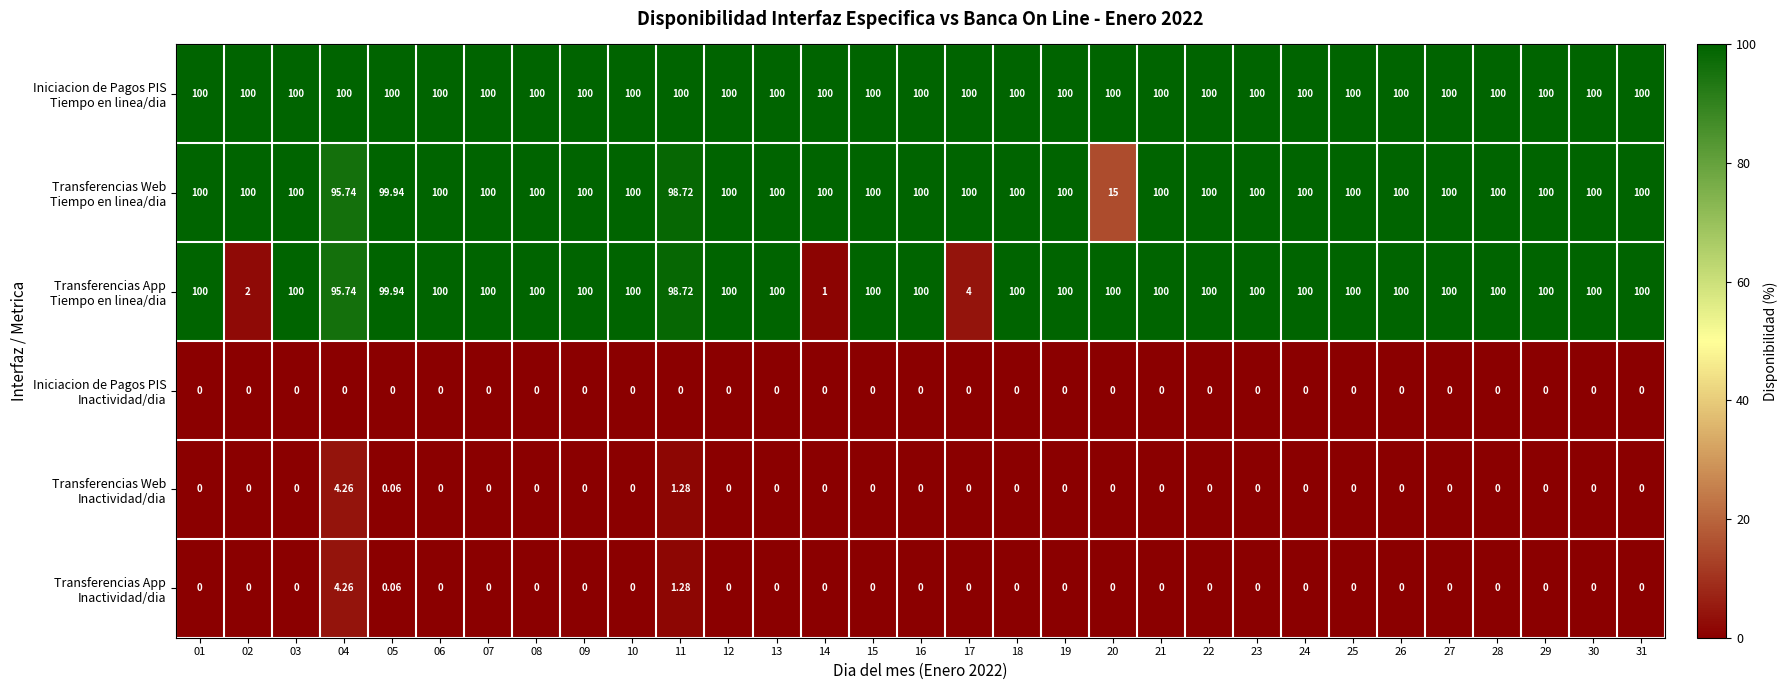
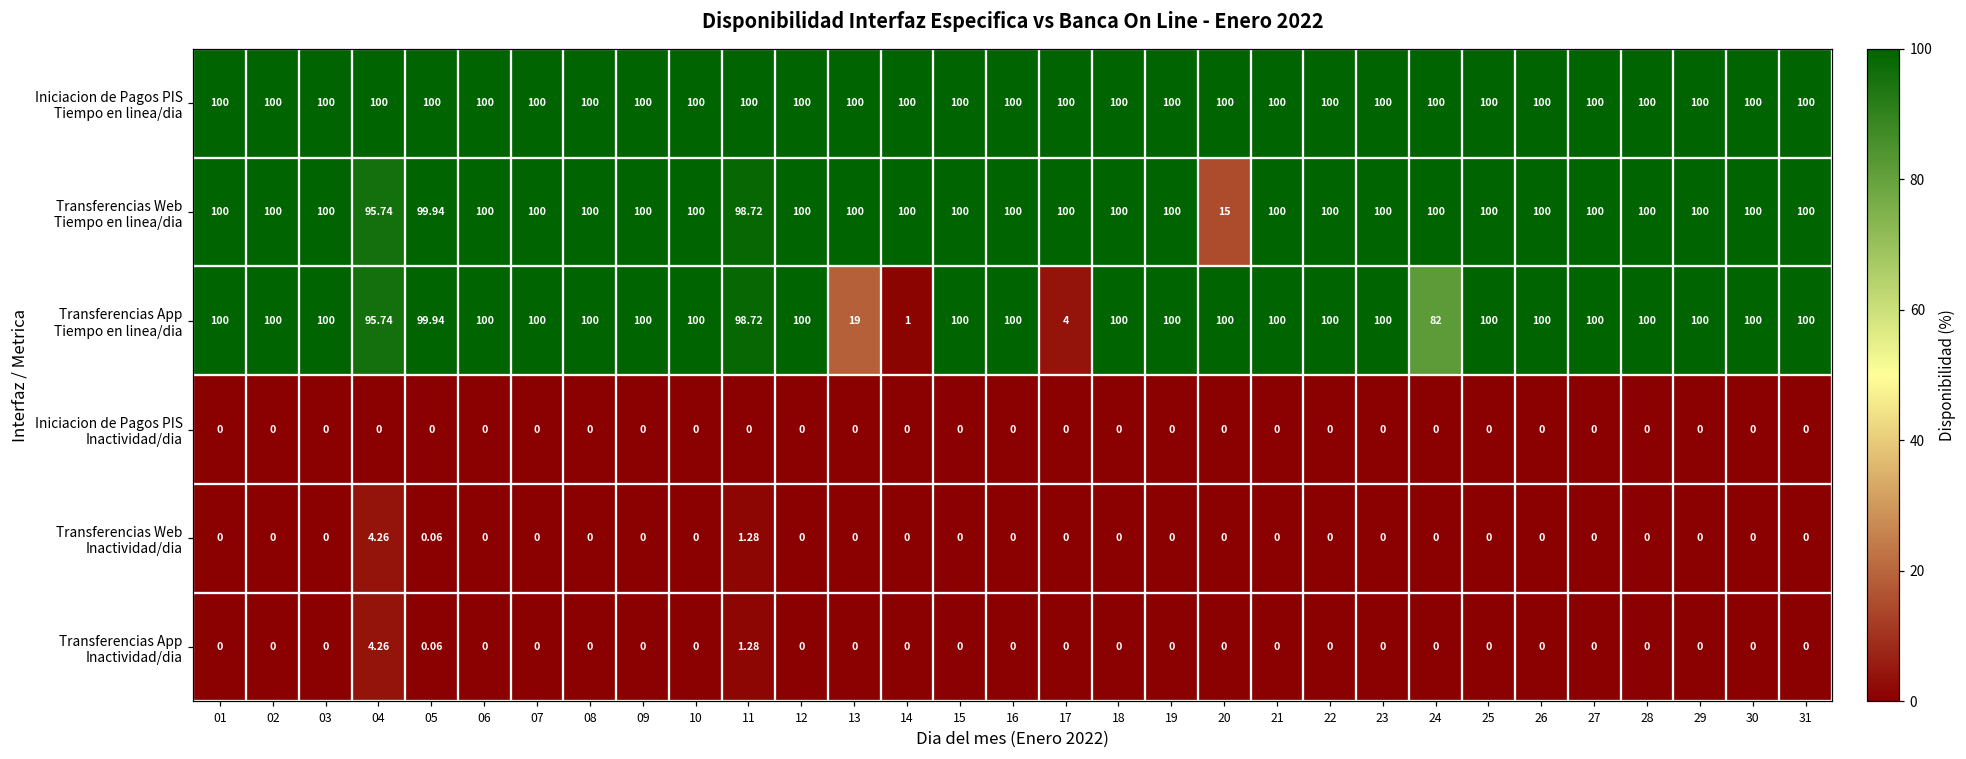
  {
    "Iniciacion de Pagos PIS Tiempo en linea/dia": {
      "01": 100,
      "02": 100,
      "03": 100,
      "04": 100,
      "05": 100,
      "06": 100,
      "07": 100,
      "08": 100,
      "09": 100,
      "10": 100,
      "11": 100,
      "12": 100,
      "13": 100,
      "14": 100,
      "15": 100,
      "16": 100,
      "17": 100,
      "18": 100,
      "19": 100,
      "20": 100,
      "21": 100,
      "22": 100,
      "23": 100,
      "24": 100,
      "25": 100,
      "26": 100,
      "27": 100,
      "28": 100,
      "29": 100,
      "30": 100,
      "31": 100
    },
    "Transferencias Web Tiempo en linea/dia": {
      "01": 100,
      "02": 100,
      "03": 100,
      "04": 95.74,
      "05": 99.94,
      "06": 100,
      "07": 100,
      "08": 100,
      "09": 100,
      "10": 100,
      "11": 98.72,
      "12": 100,
      "13": 100,
      "14": 100,
      "15": 100,
      "16": 100,
      "17": 100,
      "18": 100,
      "19": 100,
      "20": 15,
      "21": 100,
      "22": 100,
      "23": 100,
      "24": 100,
      "25": 100,
      "26": 100,
      "27": 100,
      "28": 100,
      "29": 100,
      "30": 100,
      "31": 100
    },
    "Transferencias App Tiempo en linea/dia": {
      "01": 100,
-     "02": 2,
+     "02": 100,
      "03": 100,
      "04": 95.74,
      "05": 99.94,
      "06": 100,
      "07": 100,
      "08": 100,
      "09": 100,
      "10": 100,
      "11": 98.72,
      "12": 100,
-     "13": 100,
+     "13": 19,
      "14": 1,
      "15": 100,
      "16": 100,
      "17": 4,
      "18": 100,
      "19": 100,
      "20": 100,
      "21": 100,
      "22": 100,
      "23": 100,
-     "24": 100,
+     "24": 82,
      "25": 100,
      "26": 100,
      "27": 100,
      "28": 100,
      "29": 100,
      "30": 100,
      "31": 100
    },
    "Iniciacion de Pagos PIS Inactividad/dia": {
      "01": 0,
      "02": 0,
      "03": 0,
      "04": 0,
      "05": 0,
      "06": 0,
      "07": 0,
      "08": 0,
      "09": 0,
      "10": 0,
      "11": 0,
      "12": 0,
      "13": 0,
      "14": 0,
      "15": 0,
      "16": 0,
      "17": 0,
      "18": 0,
      "19": 0,
      "20": 0,
      "21": 0,
      "22": 0,
      "23": 0,
      "24": 0,
      "25": 0,
      "26": 0,
      "27": 0,
      "28": 0,
      "29": 0,
      "30": 0,
      "31": 0
    },
    "Transferencias Web Inactividad/dia": {
      "01": 0,
      "02": 0,
      "03": 0,
      "04": 4.26,
      "05": 0.06,
      "06": 0,
      "07": 0,
      "08": 0,
      "09": 0,
      "10": 0,
      "11": 1.28,
      "12": 0,
      "13": 0,
      "14": 0,
      "15": 0,
      "16": 0,
      "17": 0,
      "18": 0,
      "19": 0,
      "20": 0,
      "21": 0,
      "22": 0,
      "23": 0,
      "24": 0,
      "25": 0,
      "26": 0,
      "27": 0,
      "28": 0,
      "29": 0,
      "30": 0,
      "31": 0
    },
    "Transferencias App Inactividad/dia": {
      "01": 0,
      "02": 0,
      "03": 0,
      "04": 4.26,
      "05": 0.06,
      "06": 0,
      "07": 0,
      "08": 0,
      "09": 0,
      "10": 0,
      "11": 1.28,
      "12": 0,
      "13": 0,
      "14": 0,
      "15": 0,
      "16": 0,
      "17": 0,
      "18": 0,
      "19": 0,
      "20": 0,
      "21": 0,
      "22": 0,
      "23": 0,
      "24": 0,
      "25": 0,
      "26": 0,
      "27": 0,
      "28": 0,
      "29": 0,
      "30": 0,
      "31": 0
    }
  }
